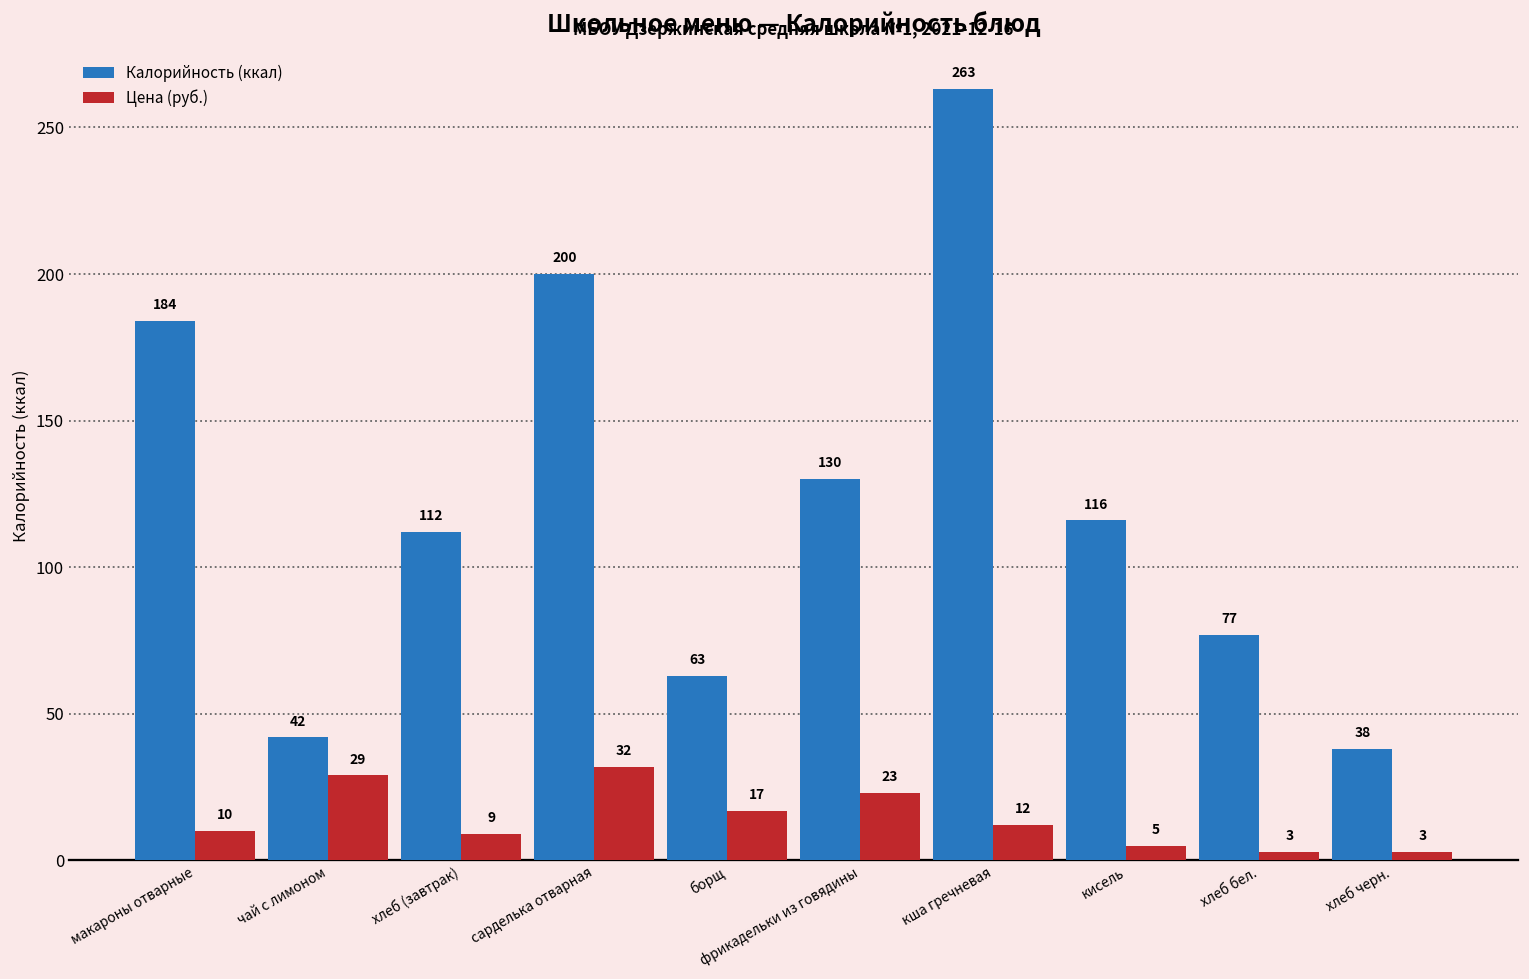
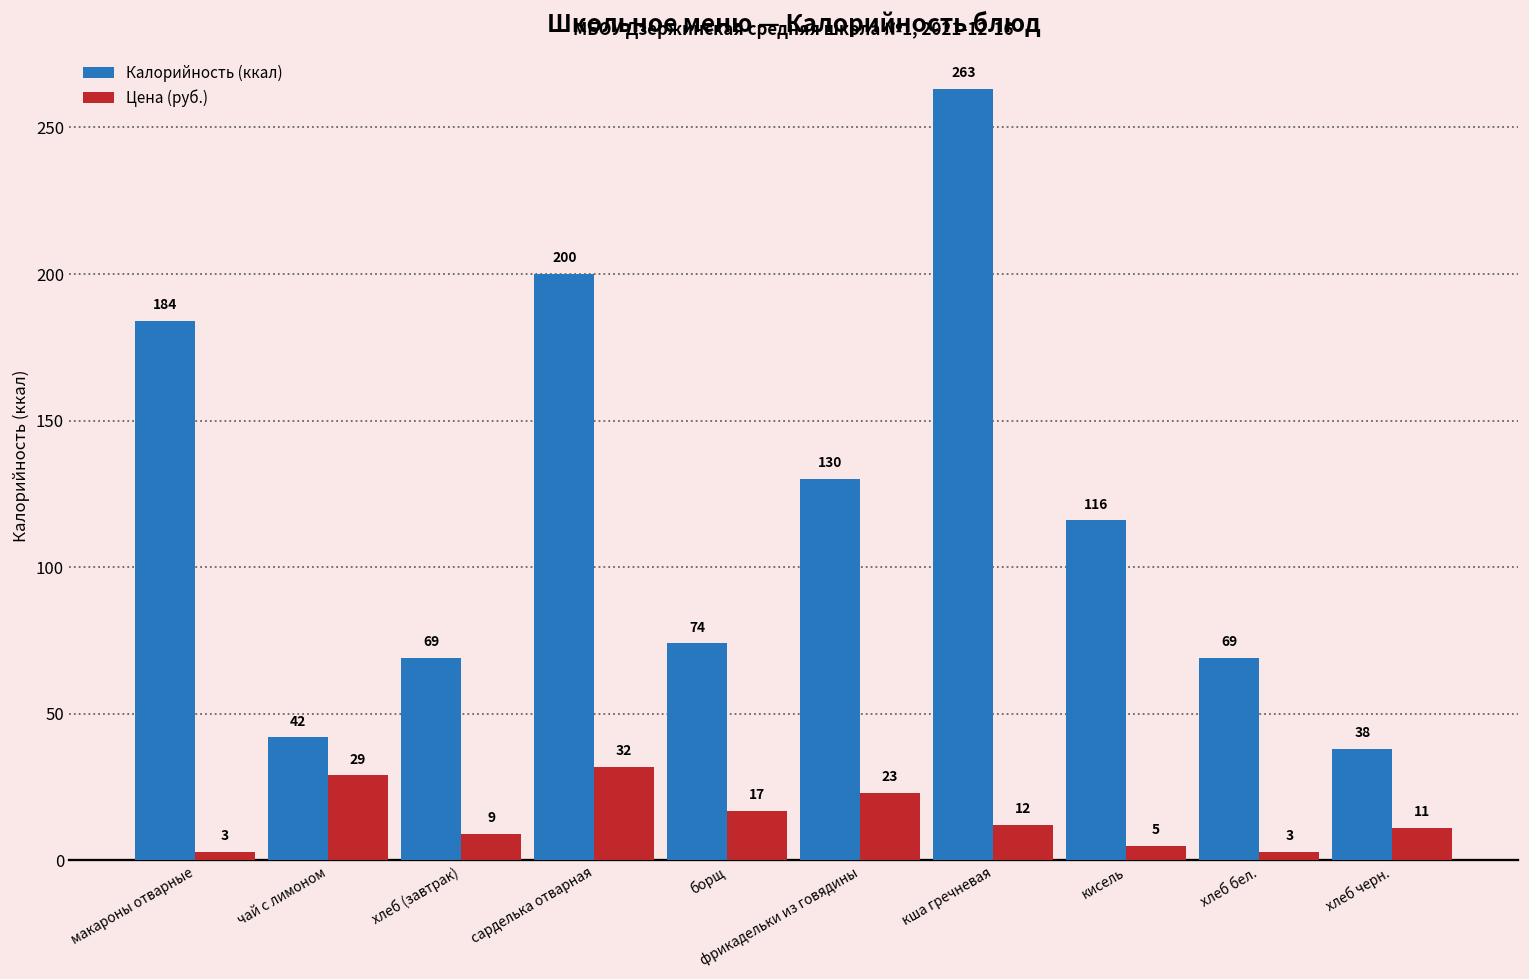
  {
    "Калорийность (ккал)": {
      "макароны отварные": 184,
      "чай с лимоном": 42,
-     "хлеб (завтрак)": 112,
+     "хлеб (завтрак)": 69,
      "сарделька отварная": 200,
-     "борщ": 63,
+     "борщ": 74,
      "фрикадельки из говядины": 130,
      "кша гречневая": 263,
      "кисель": 116,
-     "хлеб бел.": 77,
+     "хлеб бел.": 69,
      "хлеб черн.": 38
    },
    "Цена (руб.)": {
-     "макароны отварные": 10,
+     "макароны отварные": 3,
      "чай с лимоном": 29,
      "хлеб (завтрак)": 9,
      "сарделька отварная": 32,
      "борщ": 17,
      "фрикадельки из говядины": 23,
      "кша гречневая": 12,
      "кисель": 5,
      "хлеб бел.": 3,
-     "хлеб черн.": 3
+     "хлеб черн.": 11
    }
  }
